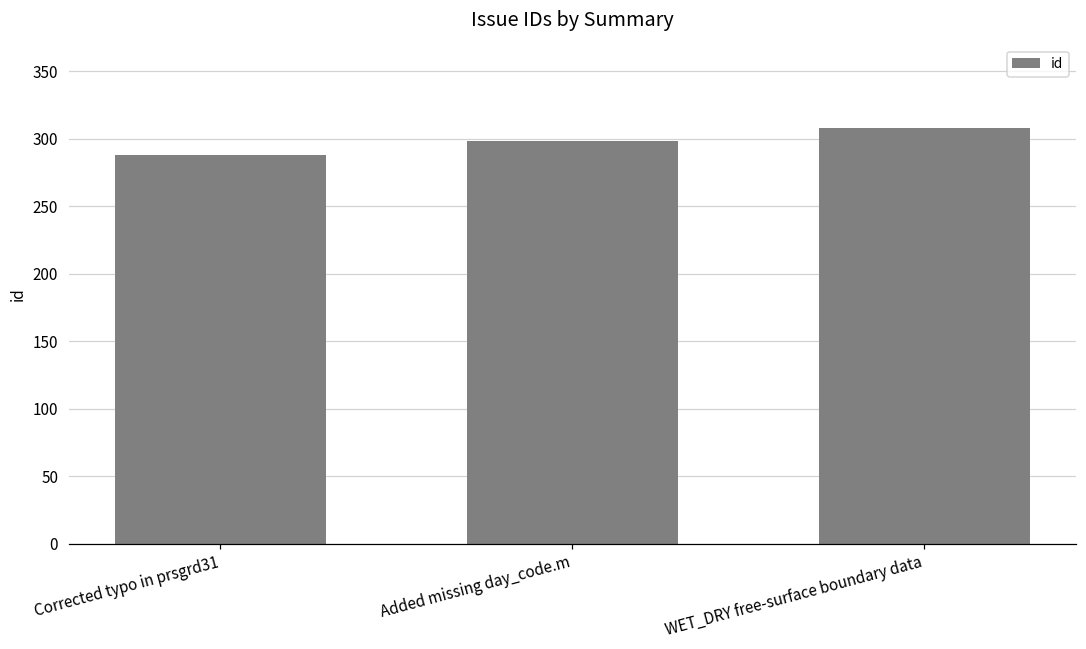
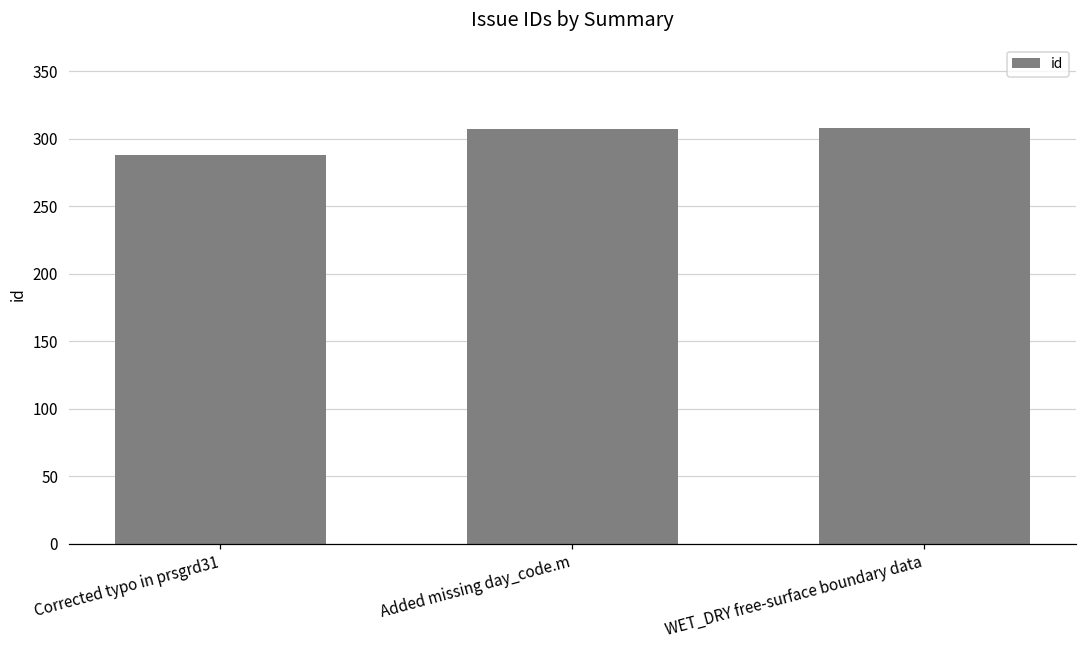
  {
    "Corrected typo in prsgrd31": 288,
-   "Added missing day_code.m": 298,
+   "Added missing day_code.m": 307,
    "WET_DRY free-surface boundary data": 308
  }
